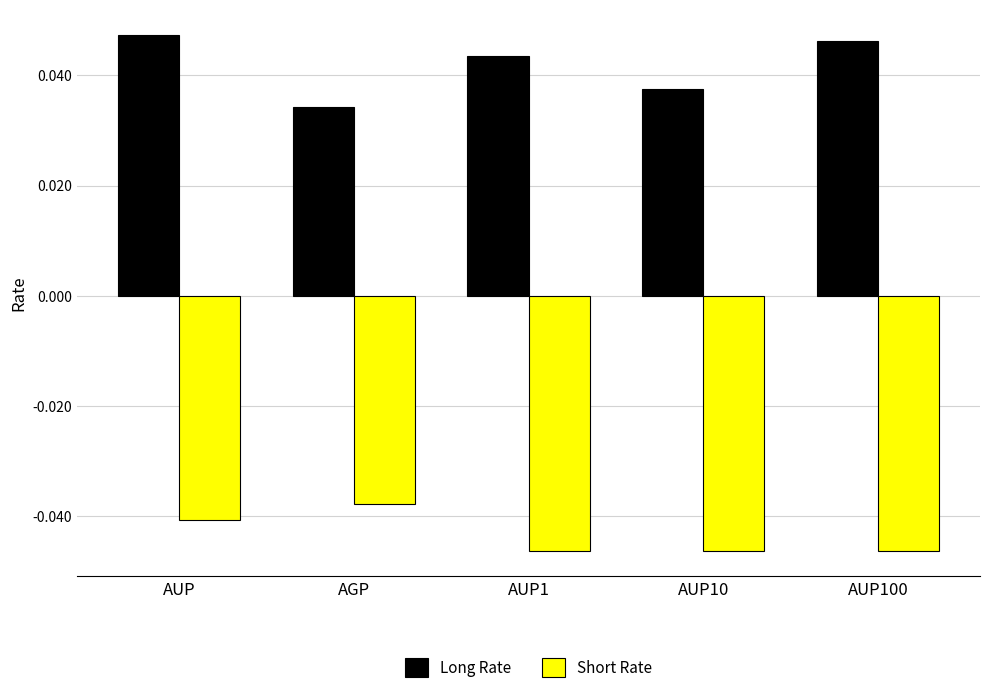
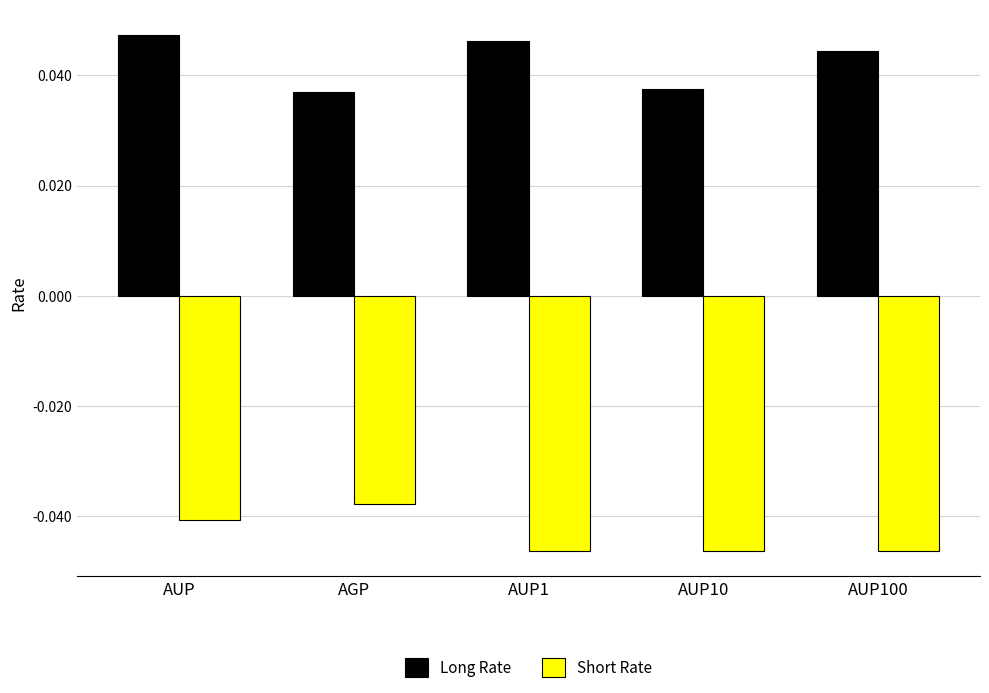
  {
    "Long Rate": {
      "AUP": 0.047,
-     "AGP": 0.034,
-     "AUP1": 0.043,
+     "AGP": 0.037,
+     "AUP1": 0.046,
      "AUP10": 0.038,
-     "AUP100": 0.046
+     "AUP100": 0.044
    },
    "Short Rate": {
      "AUP": -0.041,
      "AGP": -0.038,
      "AUP1": -0.046,
      "AUP10": -0.046,
      "AUP100": -0.046
    }
  }
